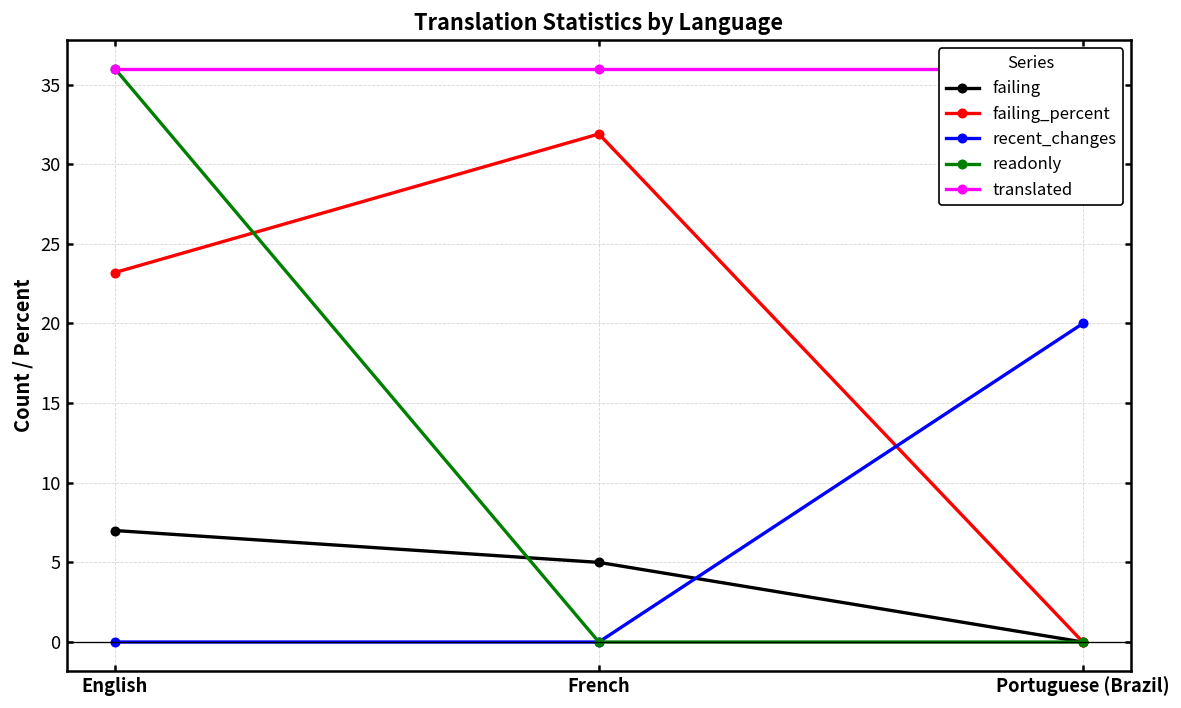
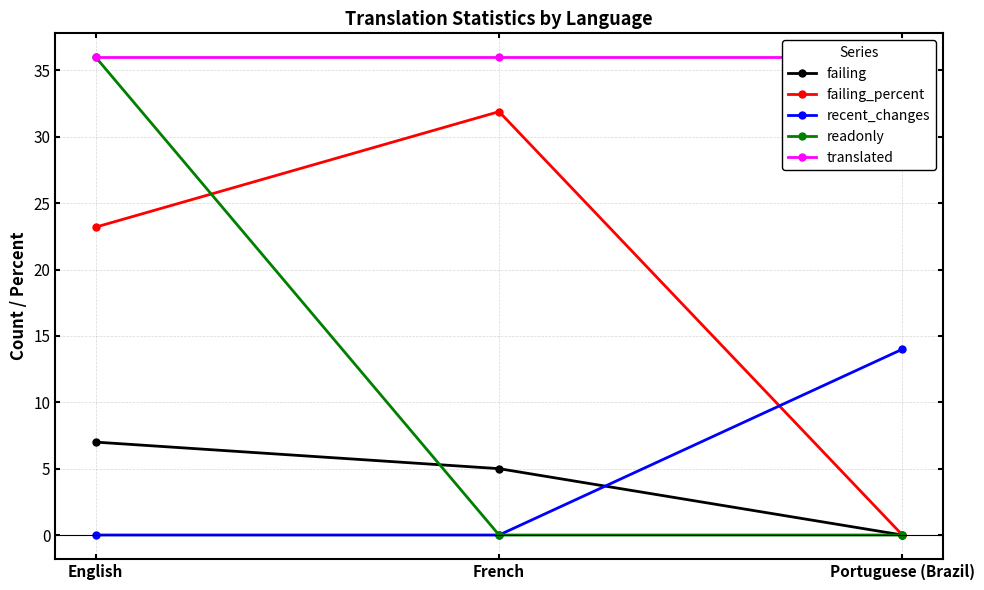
  {
    "failing": {
      "English": 7,
      "French": 5
    },
    "failing_percent": {
      "English": 23.2,
      "French": 32
    },
    "recent_changes": {
      "English": 0,
-     "Portuguese (Brazil)": 20
+     "Portuguese (Brazil)": 14
    },
    "translated": {
      "French": 36
    }
  }
